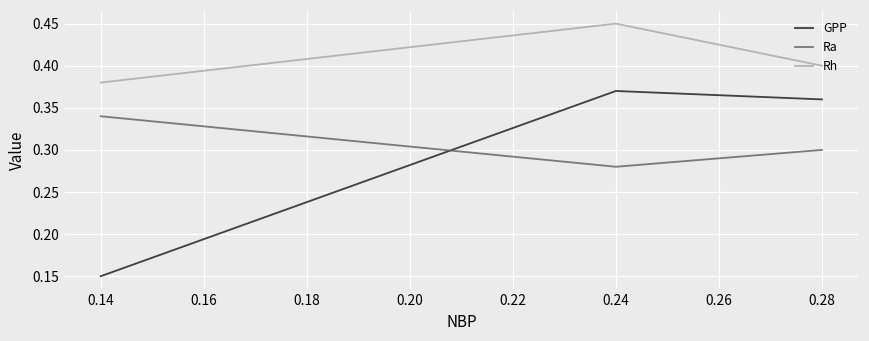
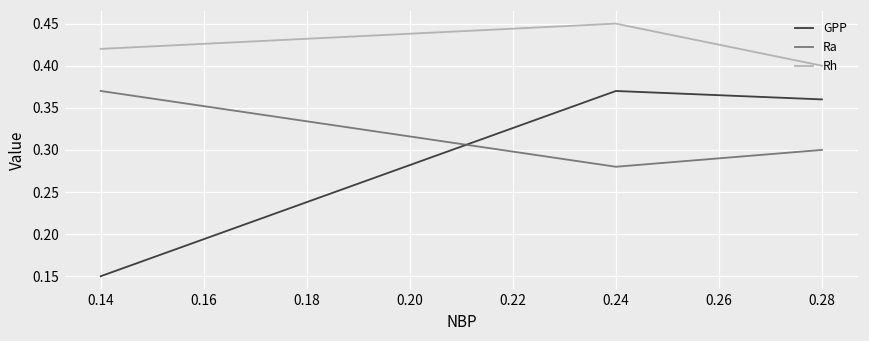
  {
    "GPP": {
      "0.14": 0.15,
      "0.24": 0.37,
      "0.28": 0.36
    },
    "Ra": {
-     "0.14": 0.34,
+     "0.14": 0.37,
      "0.24": 0.28,
      "0.28": 0.30
    },
    "Rh": {
-     "0.14": 0.38,
+     "0.14": 0.42,
      "0.24": 0.45,
      "0.28": 0.40
    }
  }
